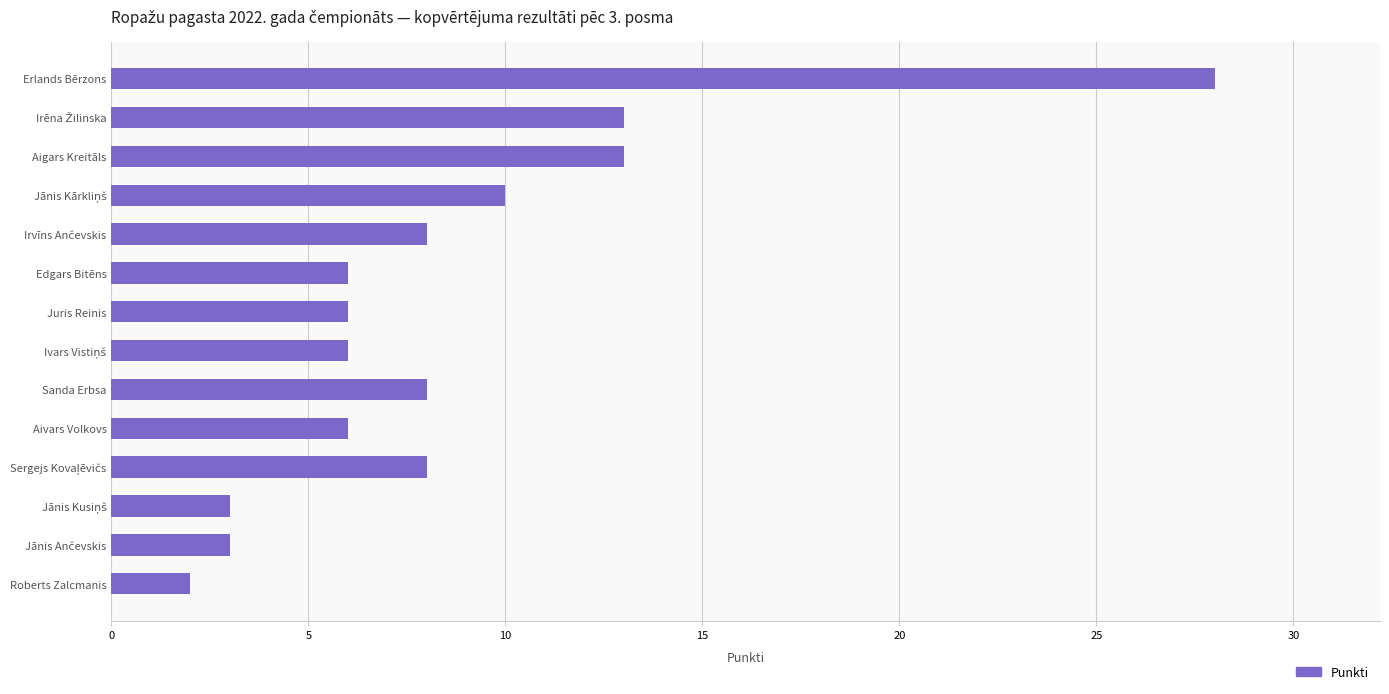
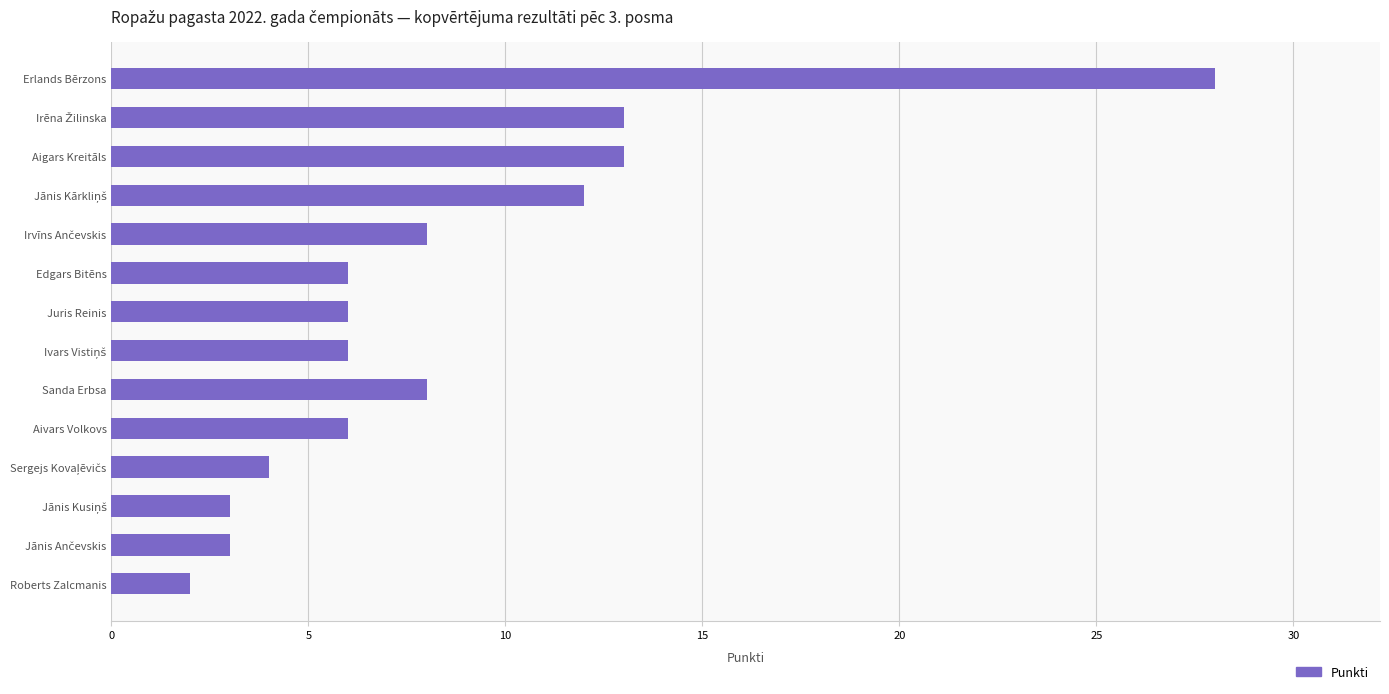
  {
    "Erlands Bērzons": 28,
    "Irēna Žilinska": 13,
    "Aigars Kreitāls": 13,
-   "Jānis Kārkliņš": 10,
+   "Jānis Kārkliņš": 12,
    "Irvīns Ančevskis": 8,
    "Edgars Bitēns": 6,
    "Juris Reinis": 6,
    "Ivars Vistiņš": 6,
    "Sanda Erbsa": 8,
    "Aivars Volkovs": 6,
-   "Sergejs Kovaļēvičs": 8,
+   "Sergejs Kovaļēvičs": 4,
    "Jānis Kusiņš": 3,
    "Jānis Ančevskis": 3,
    "Roberts Zalcmanis": 2
  }
